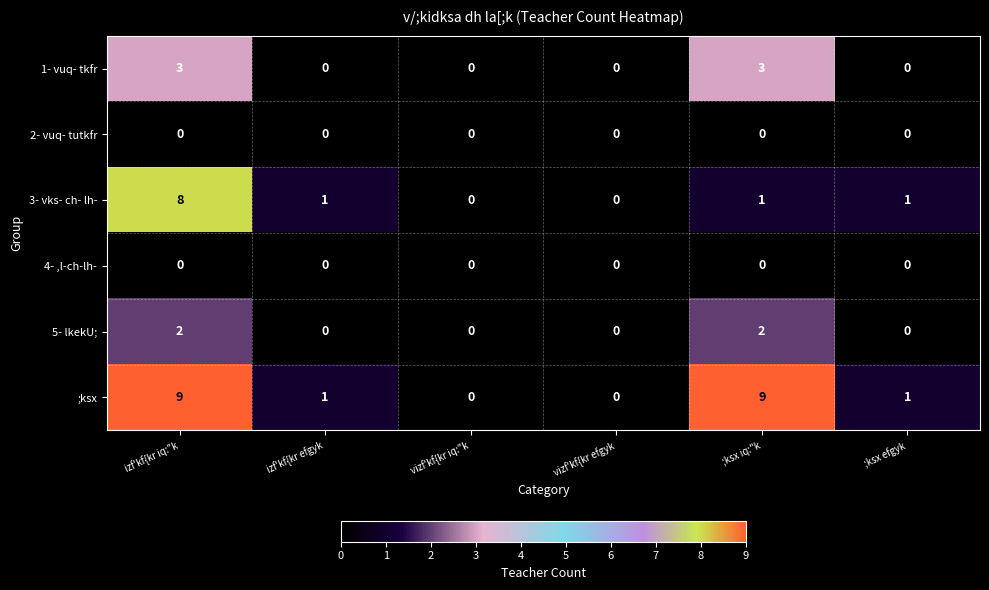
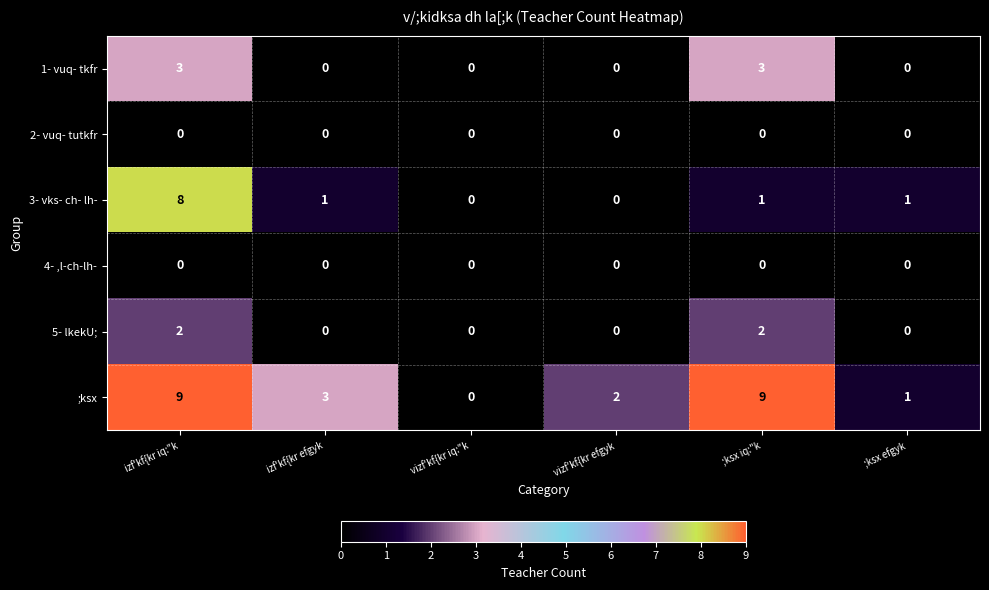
  {
    "1- vuq- tkfr": {
      "izf'kf{kr iq:\"k": 3,
      "izf'kf{kr efgyk": 0,
      "vizf'kf{kr iq:\"k": 0,
      "vizf'kf{kr efgyk": 0,
      ";ksx iq:\"k": 3,
      ";ksx efgyk": 0
    },
    "2- vuq- tutkfr": {
      "izf'kf{kr iq:\"k": 0,
      "izf'kf{kr efgyk": 0,
      "vizf'kf{kr iq:\"k": 0,
      "vizf'kf{kr efgyk": 0,
      ";ksx iq:\"k": 0,
      ";ksx efgyk": 0
    },
    "3- vks- ch- lh-": {
      "izf'kf{kr iq:\"k": 8,
      "izf'kf{kr efgyk": 1,
      "vizf'kf{kr iq:\"k": 0,
      "vizf'kf{kr efgyk": 0,
      ";ksx iq:\"k": 1,
      ";ksx efgyk": 1
    },
    "4- ,l-ch-lh-": {
      "izf'kf{kr iq:\"k": 0,
      "izf'kf{kr efgyk": 0,
      "vizf'kf{kr iq:\"k": 0,
      "vizf'kf{kr efgyk": 0,
      ";ksx iq:\"k": 0,
      ";ksx efgyk": 0
    },
    "5- lkekU;": {
      "izf'kf{kr iq:\"k": 2,
      "izf'kf{kr efgyk": 0,
      "vizf'kf{kr iq:\"k": 0,
      "vizf'kf{kr efgyk": 0,
      ";ksx iq:\"k": 2,
      ";ksx efgyk": 0
    },
    ";ksx": {
      "izf'kf{kr iq:\"k": 9,
-     "izf'kf{kr efgyk": 1,
+     "izf'kf{kr efgyk": 3,
      "vizf'kf{kr iq:\"k": 0,
-     "vizf'kf{kr efgyk": 0,
+     "vizf'kf{kr efgyk": 2,
      ";ksx iq:\"k": 9,
      ";ksx efgyk": 1
    }
  }
